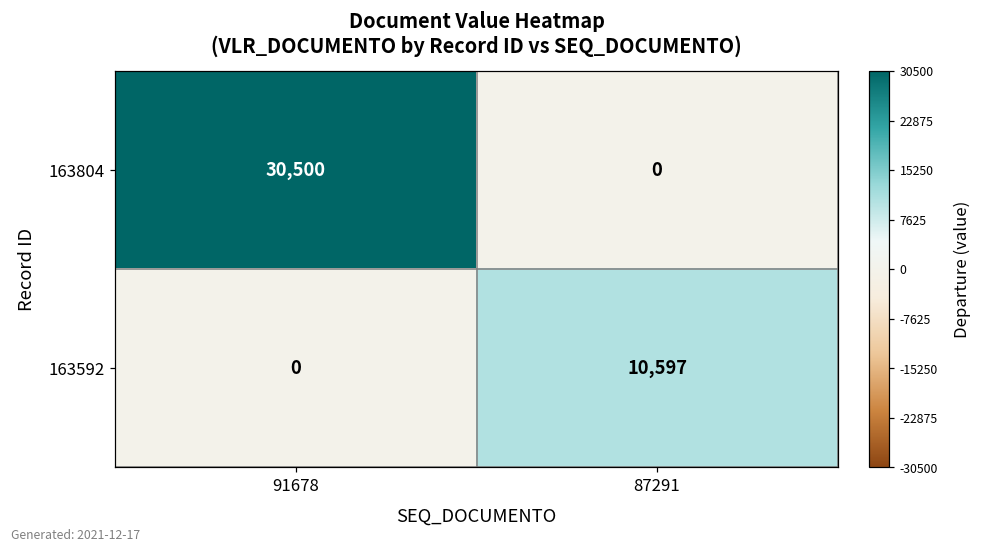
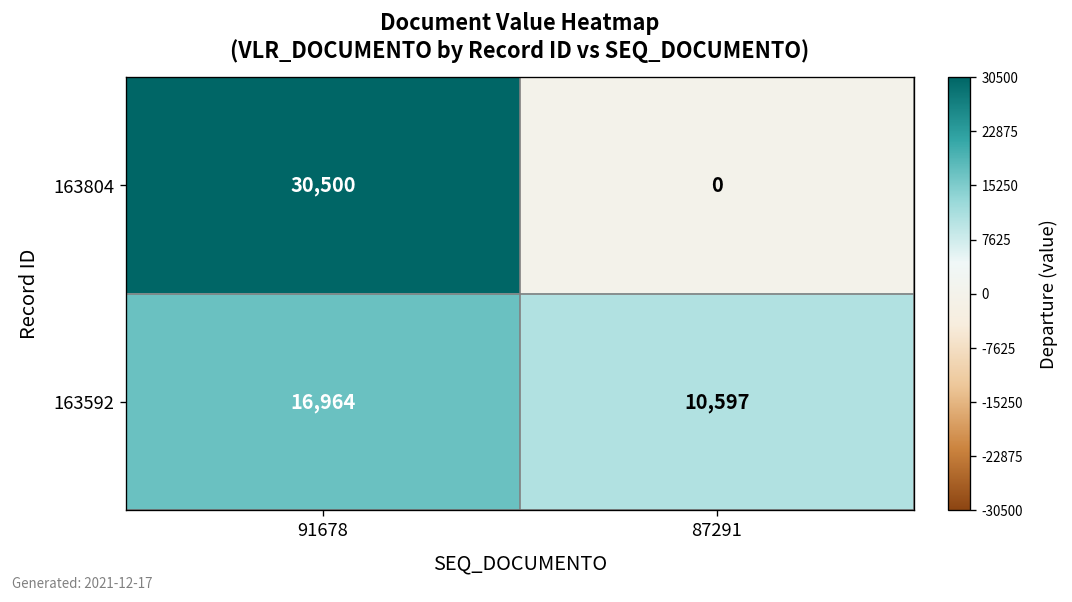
  {
    "163804": {
      "91678": "30,500",
      "87291": "0"
    },
    "163592": {
-     "91678": "0",
+     "91678": "16,964",
      "87291": "10,597"
    }
  }
